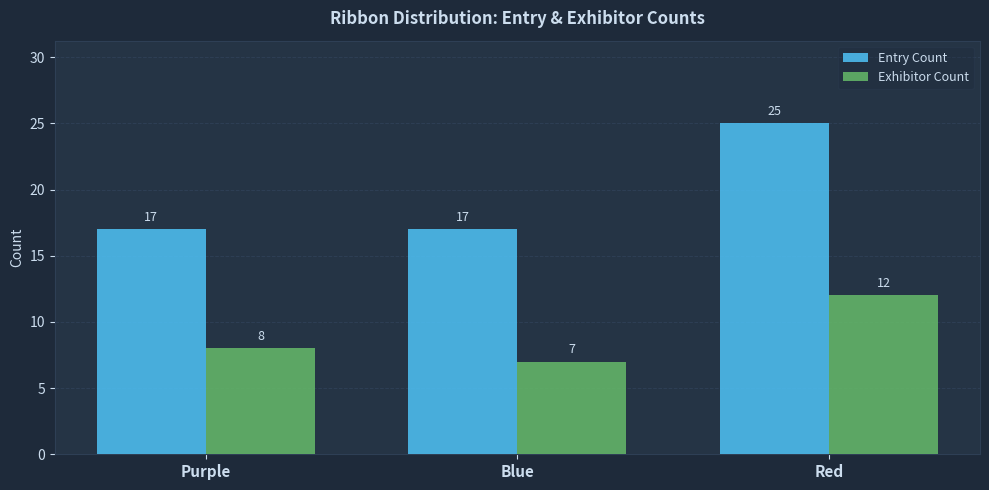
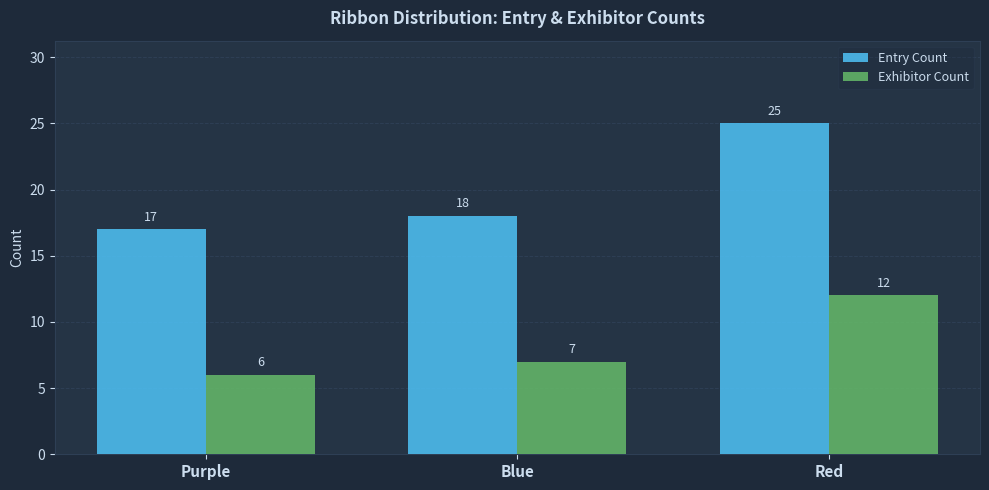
  {
    "Entry Count": {
      "Purple": 17,
-     "Blue": 17,
+     "Blue": 18,
      "Red": 25
    },
    "Exhibitor Count": {
-     "Purple": 8,
+     "Purple": 6,
      "Blue": 7,
      "Red": 12
    }
  }
